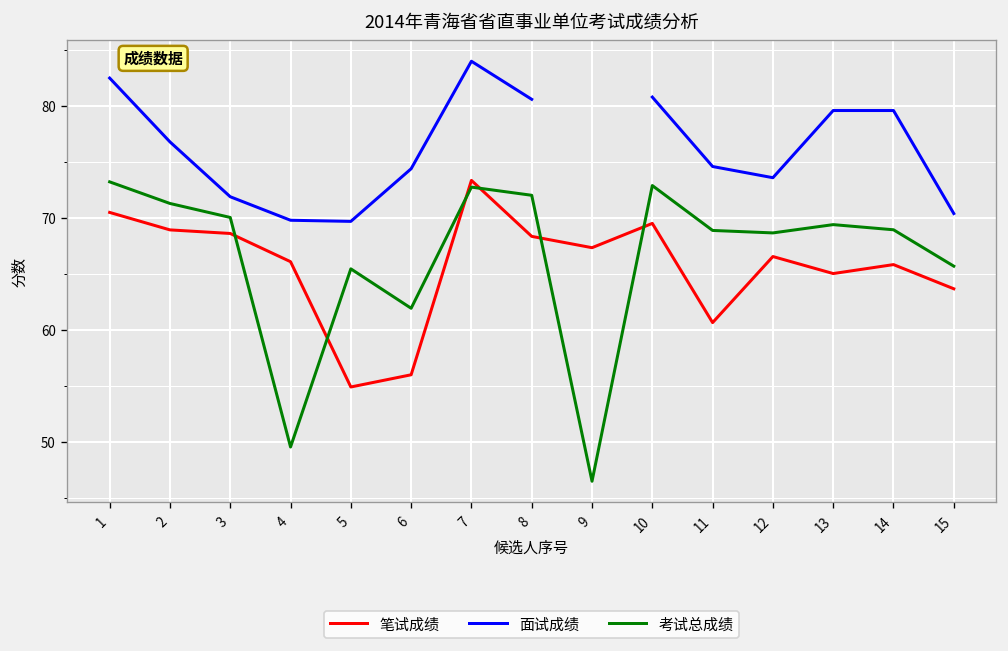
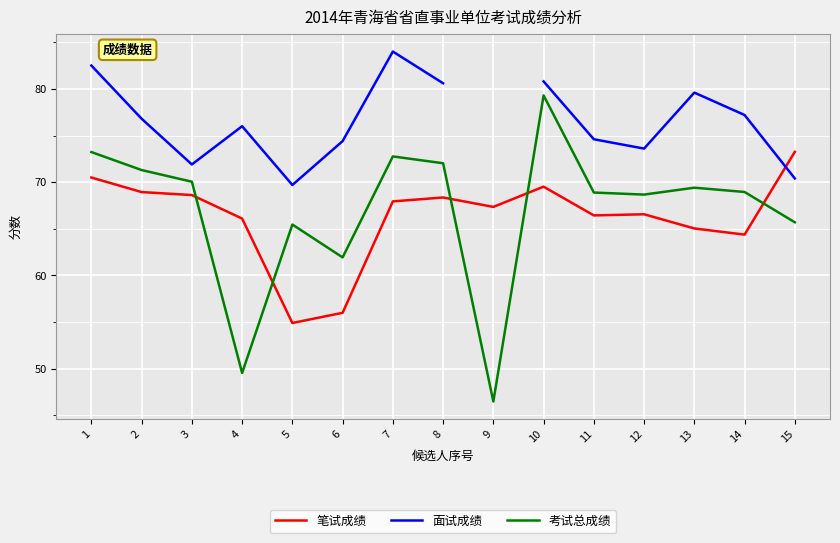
  {
    "笔试成绩": {
      "1": 71,
      "2": 69,
      "3": 69,
      "4": 66,
      "5": 55,
      "6": 56,
-     "7": 73,
+     "7": 68,
      "8": 68,
      "9": 67,
      "10": 70,
-     "11": 61,
+     "11": 66,
      "12": 67,
      "13": 65,
-     "14": 66,
-     "15": 64
+     "14": 64,
+     "15": 73
    },
    "面试成绩": {
      "1": 83,
      "2": 77,
      "3": 72,
-     "4": 70,
+     "4": 76,
      "5": 70,
      "6": 74,
      "7": 84,
      "8": 81,
      "10": 81,
      "11": 75,
      "12": 74,
      "13": 80,
-     "14": 80,
+     "14": 77,
      "15": 70
    },
    "考试总成绩": {
      "1": 73,
      "2": 71,
      "3": 70,
      "4": 50,
      "5": 65,
      "6": 62,
      "7": 73,
      "8": 72,
      "9": 46,
-     "10": 73,
+     "10": 79,
      "11": 69,
      "12": 69,
      "13": 69,
      "14": 69,
      "15": 66
    }
  }
